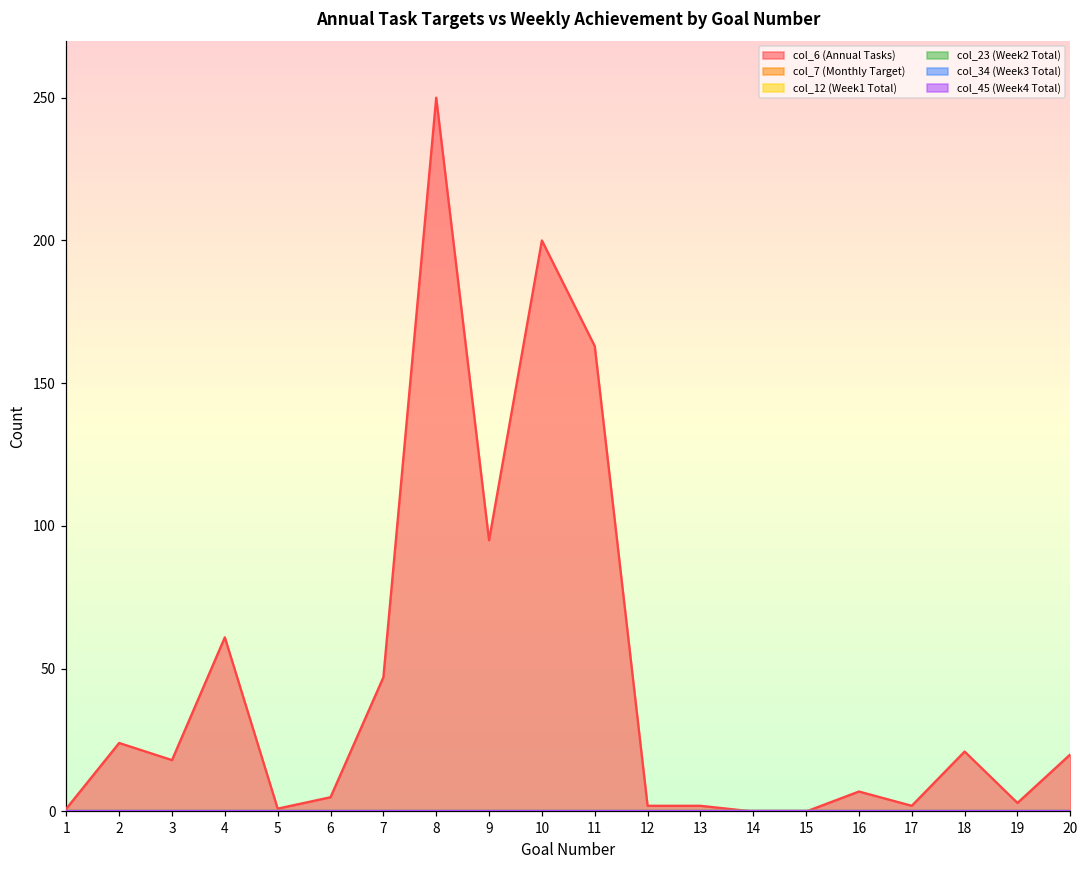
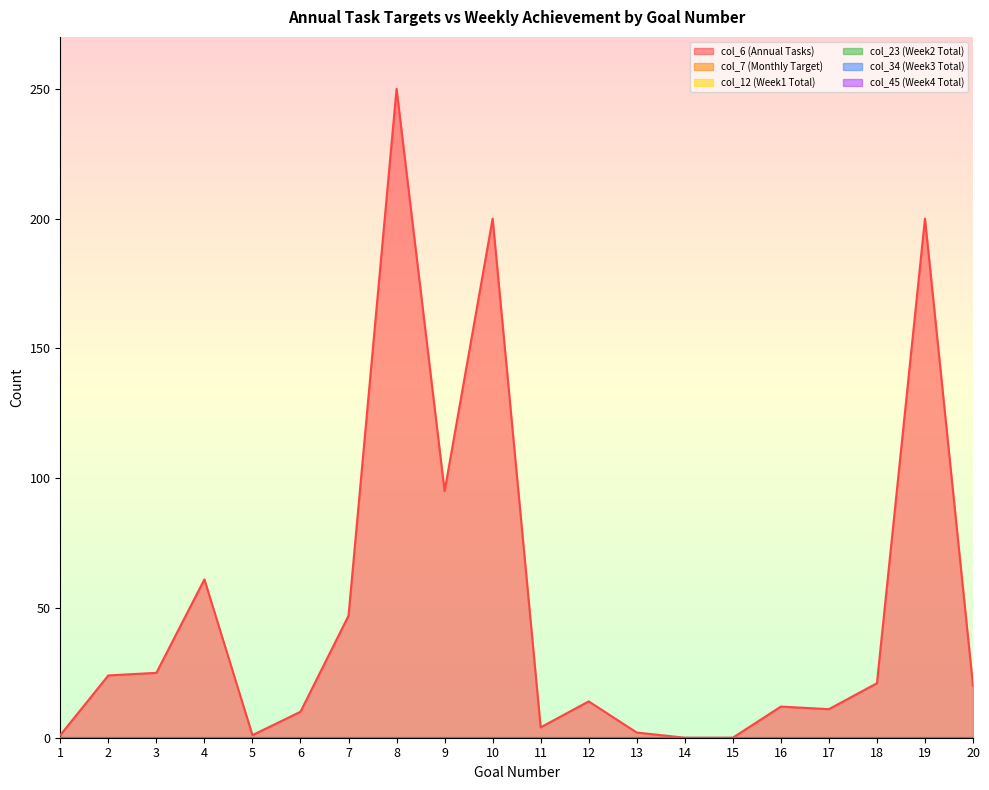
  {
    "col_6 (Annual Tasks)": {
      "1": 1,
      "2": 24,
-     "3": 18,
+     "3": 25,
      "4": 61,
      "5": 1,
-     "6": 5,
+     "6": 10,
      "7": 47,
      "8": 250,
      "9": 95,
      "10": 200,
-     "11": 163,
-     "12": 2,
+     "11": 4,
+     "12": 14,
      "13": 2,
-     "16": 7,
-     "17": 2,
+     "16": 12,
+     "17": 11,
      "18": 21,
-     "19": 3,
+     "19": 200,
      "20": 20
    },
    "col_45 (Week4 Total)": {
      "1": 0,
      "2": 0,
      "3": 0,
      "4": 0,
      "5": 0,
      "6": 0,
      "7": 0,
      "8": 0,
      "9": 0,
      "10": 0,
      "11": 0,
      "12": 0,
      "13": 0,
      "16": 0,
      "17": 0,
      "18": 0,
      "19": 0,
      "20": 0
    }
  }
